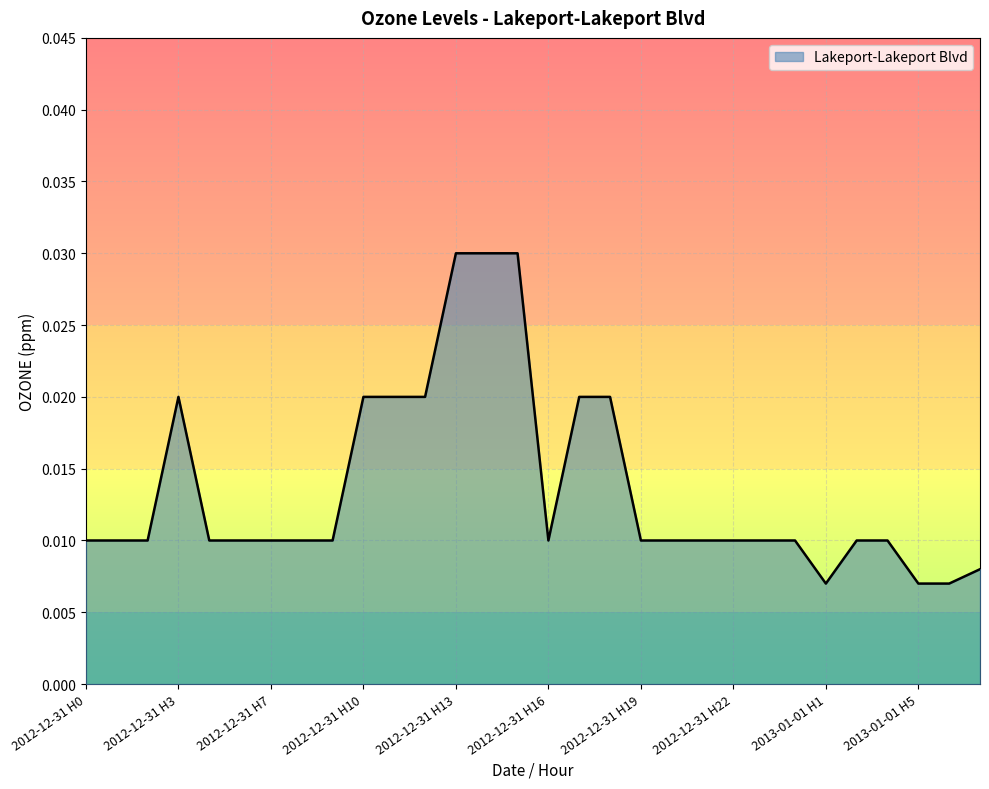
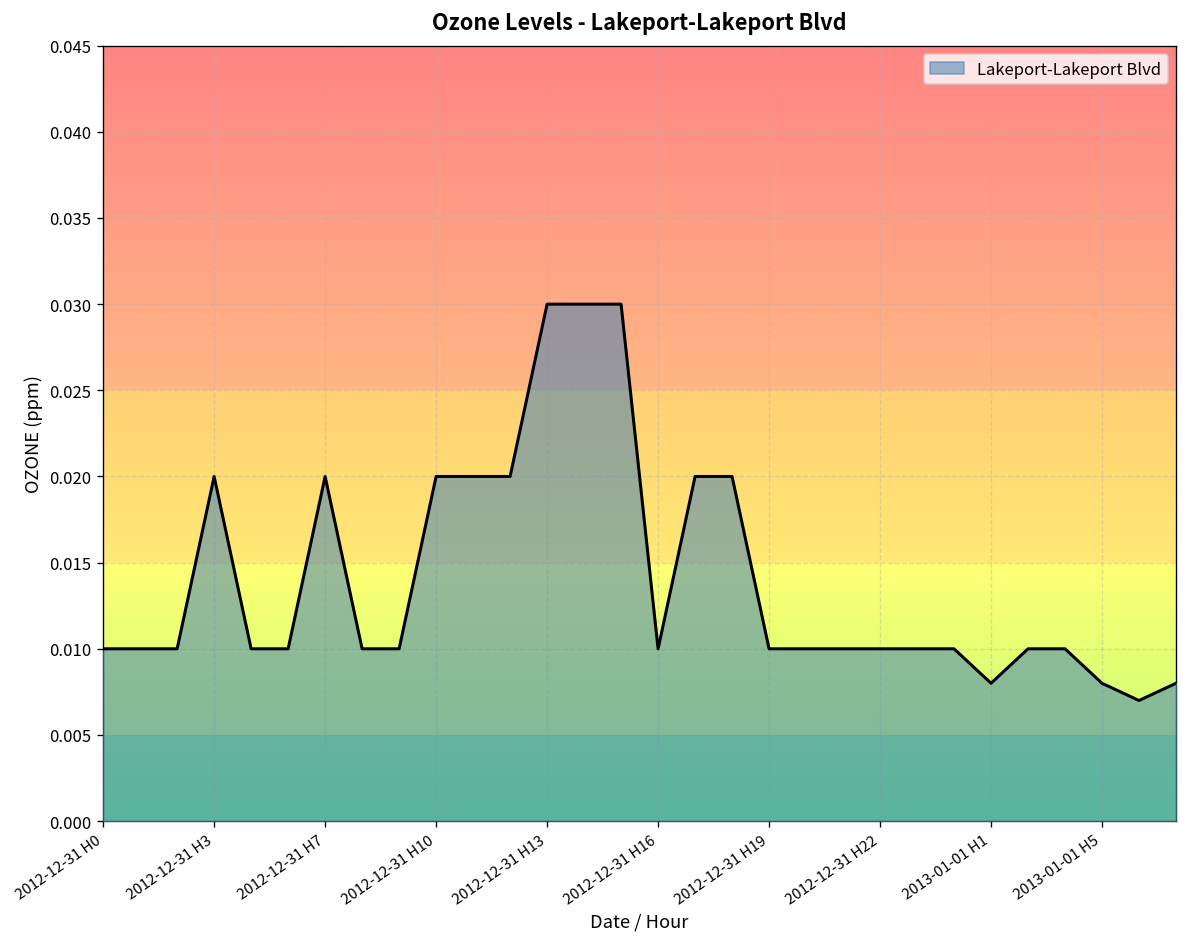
  {
    "2012-12-31 H0": 0.010,
    "2012-12-31 H3": 0.020,
-   "2012-12-31 H7": 0.01,
+   "2012-12-31 H7": 0.02,
    "2012-12-31 H10": 0.020,
    "2012-12-31 H13": 0.030,
    "2012-12-31 H16": 0.010,
    "2012-12-31 H19": 0.010,
    "2012-12-31 H22": 0.010,
-   "2013-01-01 H1": 0.007,
-   "2013-01-01 H5": 0.007
+   "2013-01-01 H1": 0.008,
+   "2013-01-01 H5": 0.008
  }
